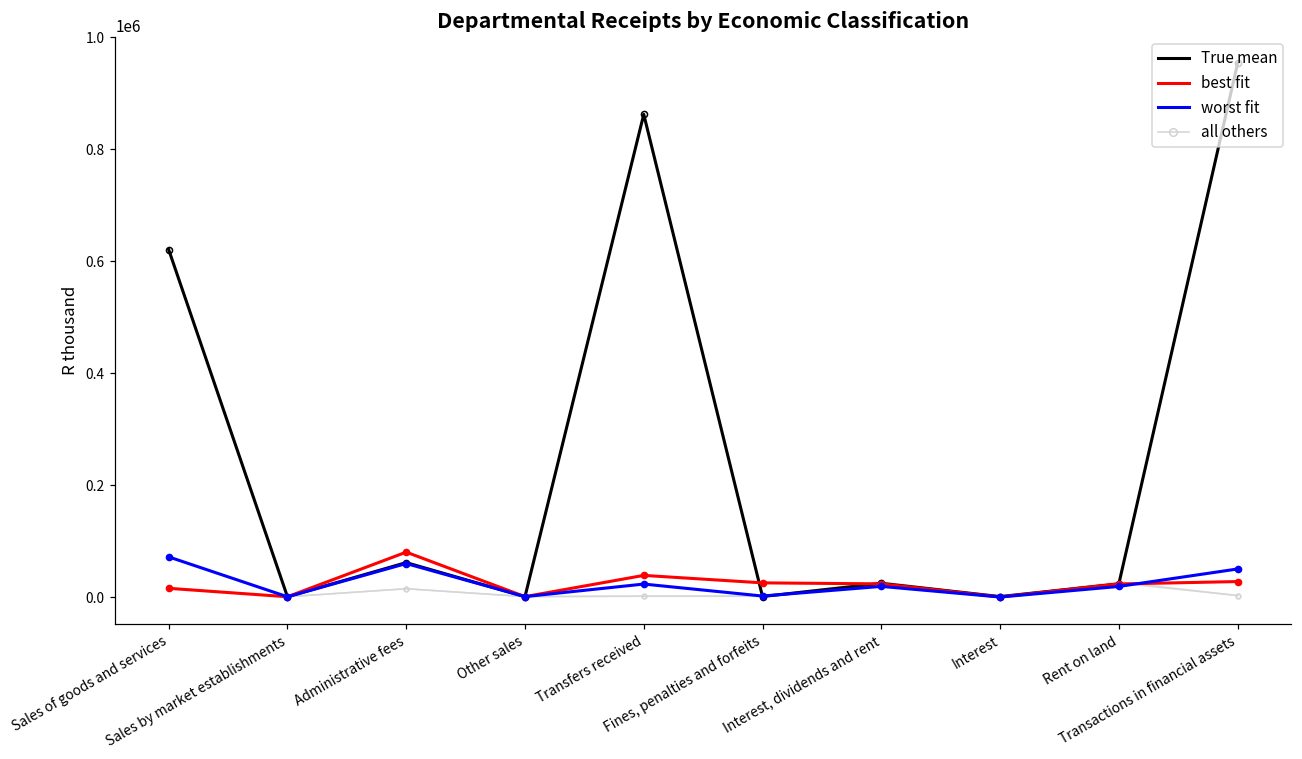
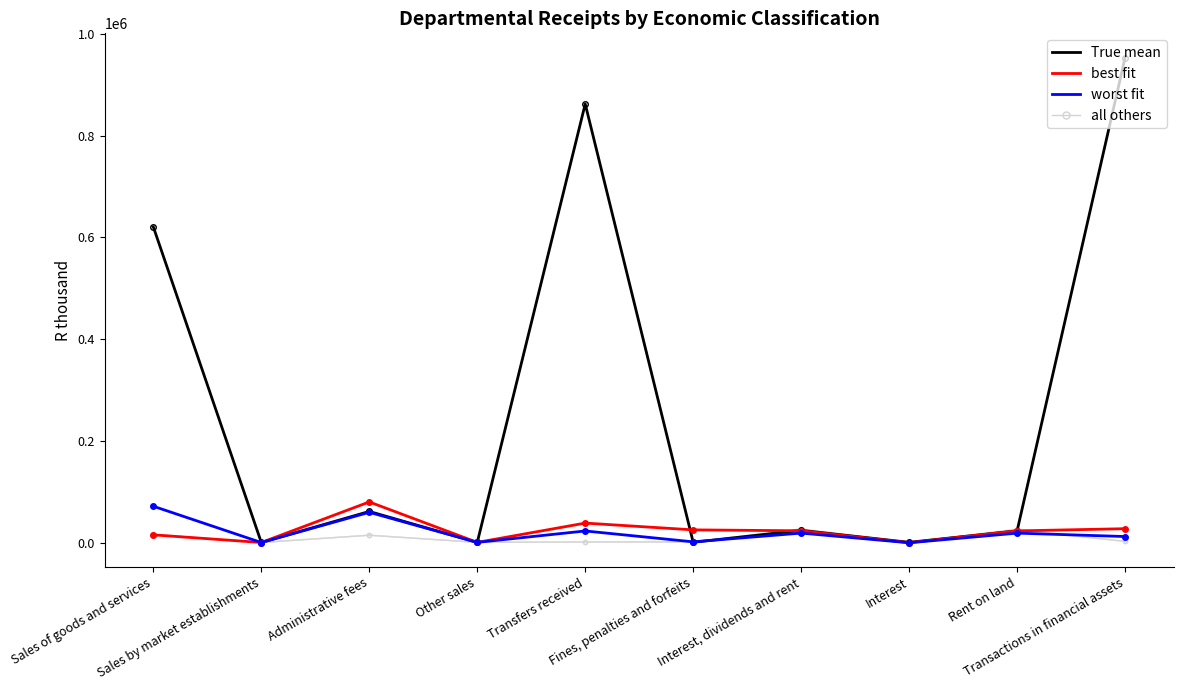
  {
    "True mean": {
      "Sales of goods and services": 620000,
      "Transfers received": 860000
    },
    "best fit": {
      "Administrative fees": 80000,
      "Transfers received": 40000,
      "Fines, penalties and forfeits": 30000,
      "Transactions in financial assets": 30000
    },
    "worst fit": {
      "Sales of goods and services": 70000,
      "Transfers received": 20000,
-     "Transactions in financial assets": 50000
+     "Transactions in financial assets": 10000
    }
  }
